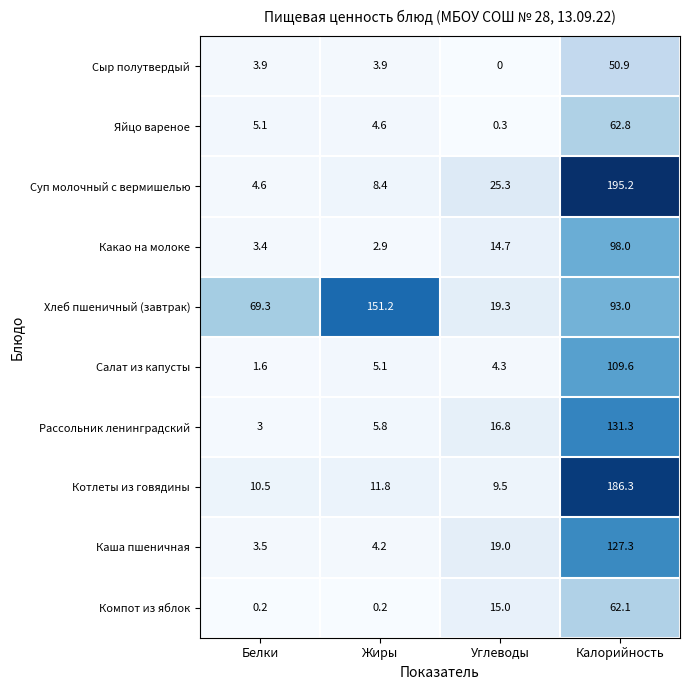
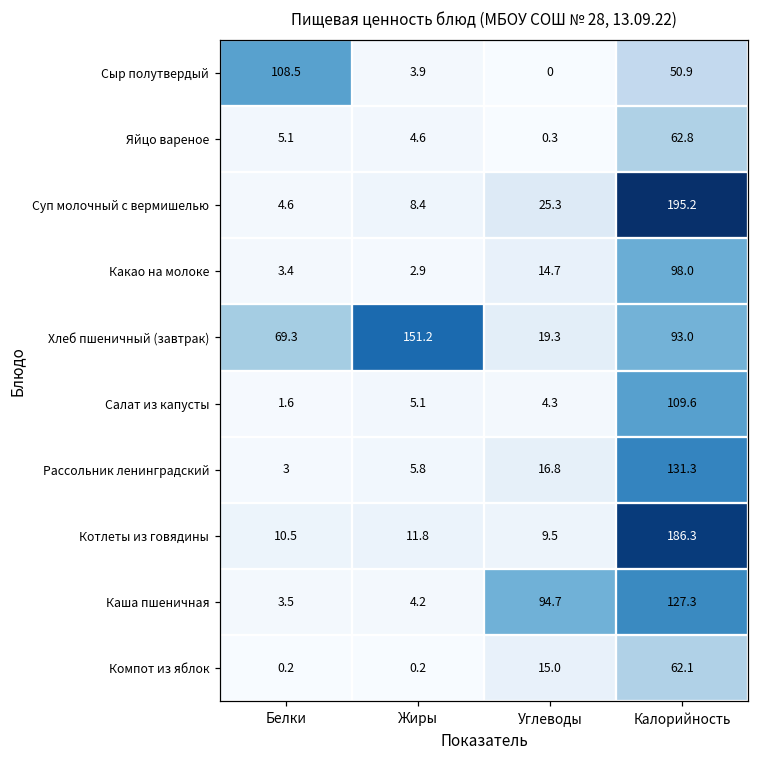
  {
    "Сыр полутвердый": {
-     "Белки": 3.9,
+     "Белки": 108.5,
      "Жиры": 3.9,
      "Углеводы": 0,
      "Калорийность": 50.9
    },
    "Яйцо вареное": {
      "Белки": 5.1,
      "Жиры": 4.6,
      "Углеводы": 0.3,
      "Калорийность": 62.8
    },
    "Суп молочный с вермишелью": {
      "Белки": 4.6,
      "Жиры": 8.4,
      "Углеводы": 25.3,
      "Калорийность": 195.2
    },
    "Какао на молоке": {
      "Белки": 3.4,
      "Жиры": 2.9,
      "Углеводы": 14.7,
      "Калорийность": 98.0
    },
    "Хлеб пшеничный (завтрак)": {
      "Белки": 69.3,
      "Жиры": 151.2,
      "Углеводы": 19.3,
      "Калорийность": 93.0
    },
    "Салат из капусты": {
      "Белки": 1.6,
      "Жиры": 5.1,
      "Углеводы": 4.3,
      "Калорийность": 109.6
    },
    "Рассольник ленинградский": {
      "Белки": 3,
      "Жиры": 5.8,
      "Углеводы": 16.8,
      "Калорийность": 131.3
    },
    "Котлеты из говядины": {
      "Белки": 10.5,
      "Жиры": 11.8,
      "Углеводы": 9.5,
      "Калорийность": 186.3
    },
    "Каша пшеничная": {
      "Белки": 3.5,
      "Жиры": 4.2,
-     "Углеводы": 19.0,
+     "Углеводы": 94.7,
      "Калорийность": 127.3
    },
    "Компот из яблок": {
      "Белки": 0.2,
      "Жиры": 0.2,
      "Углеводы": 15.0,
      "Калорийность": 62.1
    }
  }
